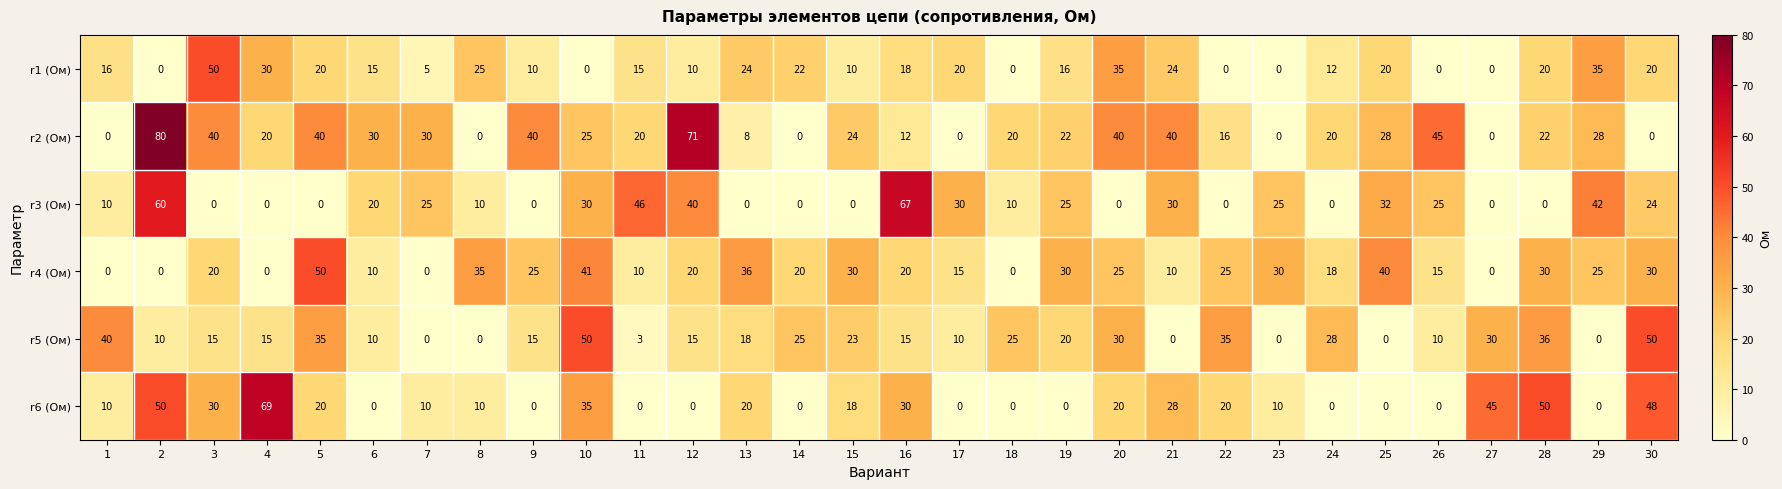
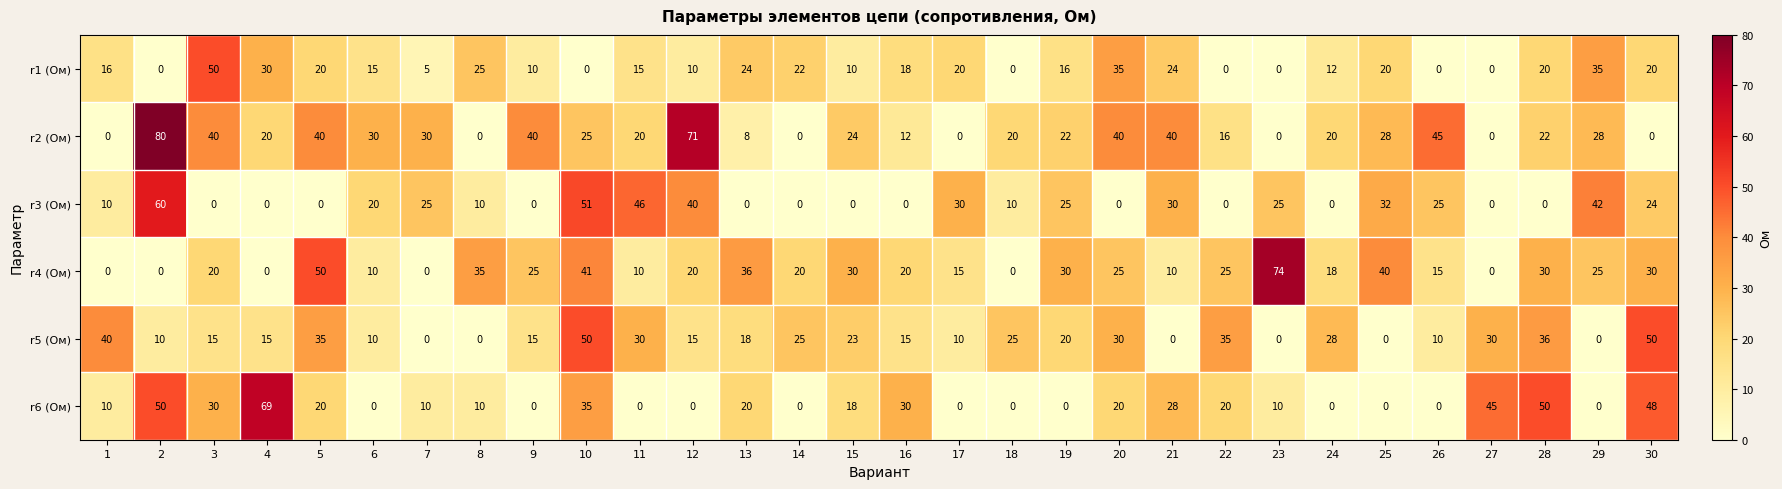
  {
    "r1 (Ом)": {
      "1": 16,
      "2": 0,
      "3": 50,
      "4": 30,
      "5": 20,
      "6": 15,
      "7": 5,
      "8": 25,
      "9": 10,
      "10": 0,
      "11": 15,
      "12": 10,
      "13": 24,
      "14": 22,
      "15": 10,
      "16": 18,
      "17": 20,
      "18": 0,
      "19": 16,
      "20": 35,
      "21": 24,
      "22": 0,
      "23": 0,
      "24": 12,
      "25": 20,
      "26": 0,
      "27": 0,
      "28": 20,
      "29": 35,
      "30": 20
    },
    "r2 (Ом)": {
      "1": 0,
      "2": 80,
      "3": 40,
      "4": 20,
      "5": 40,
      "6": 30,
      "7": 30,
      "8": 0,
      "9": 40,
      "10": 25,
      "11": 20,
      "12": 71,
      "13": 8,
      "14": 0,
      "15": 24,
      "16": 12,
      "17": 0,
      "18": 20,
      "19": 22,
      "20": 40,
      "21": 40,
      "22": 16,
      "23": 0,
      "24": 20,
      "25": 28,
      "26": 45,
      "27": 0,
      "28": 22,
      "29": 28,
      "30": 0
    },
    "r3 (Ом)": {
      "1": 10,
      "2": 60,
      "3": 0,
      "4": 0,
      "5": 0,
      "6": 20,
      "7": 25,
      "8": 10,
      "9": 0,
-     "10": 30,
+     "10": 51,
      "11": 46,
      "12": 40,
      "13": 0,
      "14": 0,
      "15": 0,
-     "16": 67,
+     "16": 0,
      "17": 30,
      "18": 10,
      "19": 25,
      "20": 0,
      "21": 30,
      "22": 0,
      "23": 25,
      "24": 0,
      "25": 32,
      "26": 25,
      "27": 0,
      "28": 0,
      "29": 42,
      "30": 24
    },
    "r4 (Ом)": {
      "1": 0,
      "2": 0,
      "3": 20,
      "4": 0,
      "5": 50,
      "6": 10,
      "7": 0,
      "8": 35,
      "9": 25,
      "10": 41,
      "11": 10,
      "12": 20,
      "13": 36,
      "14": 20,
      "15": 30,
      "16": 20,
      "17": 15,
      "18": 0,
      "19": 30,
      "20": 25,
      "21": 10,
      "22": 25,
-     "23": 30,
+     "23": 74,
      "24": 18,
      "25": 40,
      "26": 15,
      "27": 0,
      "28": 30,
      "29": 25,
      "30": 30
    },
    "r5 (Ом)": {
      "1": 40,
      "2": 10,
      "3": 15,
      "4": 15,
      "5": 35,
      "6": 10,
      "7": 0,
      "8": 0,
      "9": 15,
      "10": 50,
-     "11": 3,
+     "11": 30,
      "12": 15,
      "13": 18,
      "14": 25,
      "15": 23,
      "16": 15,
      "17": 10,
      "18": 25,
      "19": 20,
      "20": 30,
      "21": 0,
      "22": 35,
      "23": 0,
      "24": 28,
      "25": 0,
      "26": 10,
      "27": 30,
      "28": 36,
      "29": 0,
      "30": 50
    },
    "r6 (Ом)": {
      "1": 10,
      "2": 50,
      "3": 30,
      "4": 69,
      "5": 20,
      "6": 0,
      "7": 10,
      "8": 10,
      "9": 0,
      "10": 35,
      "11": 0,
      "12": 0,
      "13": 20,
      "14": 0,
      "15": 18,
      "16": 30,
      "17": 0,
      "18": 0,
      "19": 0,
      "20": 20,
      "21": 28,
      "22": 20,
      "23": 10,
      "24": 0,
      "25": 0,
      "26": 0,
      "27": 45,
      "28": 50,
      "29": 0,
      "30": 48
    }
  }
